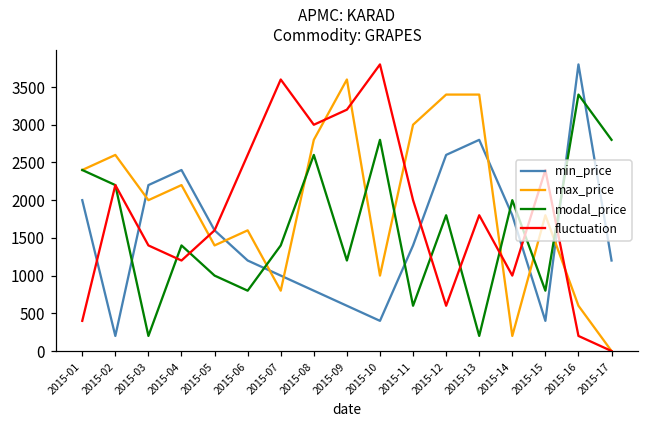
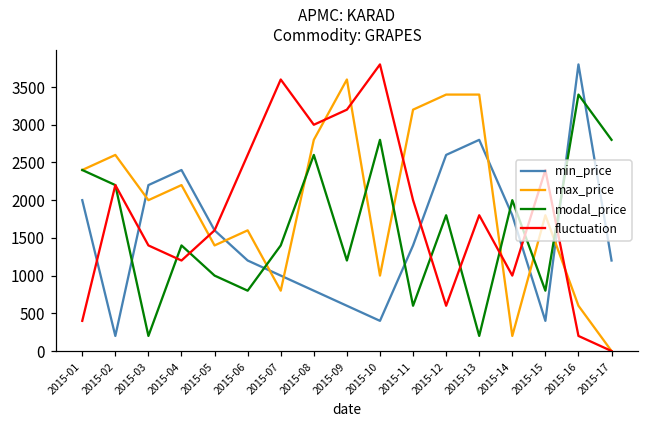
  {
    "min_price": {
      "2015-01": 2000,
      "2015-02": 200,
      "2015-03": 2200,
      "2015-04": 2400,
      "2015-06": 1200,
      "2015-07": 1000,
      "2015-08": 800,
      "2015-09": 600,
      "2015-10": 400,
      "2015-11": 1400,
      "2015-12": 2600,
      "2015-13": 2800,
      "2015-14": 1800,
      "2015-15": 400,
      "2015-16": 3800,
      "2015-17": 1200
    },
    "max_price": {
      "2015-02": 2600,
      "2015-03": 2000,
      "2015-04": 2200,
      "2015-05": 1400,
      "2015-06": 1600,
      "2015-07": 800,
      "2015-08": 2800,
      "2015-09": 3600,
      "2015-10": 1000,
-     "2015-11": 3000,
+     "2015-11": 3200,
      "2015-12": 3400,
      "2015-13": 3400,
      "2015-14": 200,
      "2015-16": 600
    },
    "modal_price": {
      "2015-03": 200,
      "2015-04": 1400,
      "2015-05": 1000,
      "2015-06": 800,
      "2015-07": 1400,
      "2015-08": 2600,
      "2015-09": 1200,
      "2015-10": 2800,
      "2015-11": 600,
      "2015-12": 1800,
      "2015-13": 200,
      "2015-14": 2000,
      "2015-15": 800,
      "2015-16": 3400,
      "2015-17": 2800
    },
    "fluctuation": {
      "2015-01": 400,
      "2015-03": 1400,
      "2015-04": 1200,
      "2015-06": 2600,
      "2015-07": 3600,
      "2015-08": 3000,
      "2015-09": 3200,
      "2015-10": 3800,
      "2015-11": 2000,
      "2015-12": 600,
      "2015-13": 1800,
      "2015-14": 1000,
      "2015-16": 200
    }
  }
